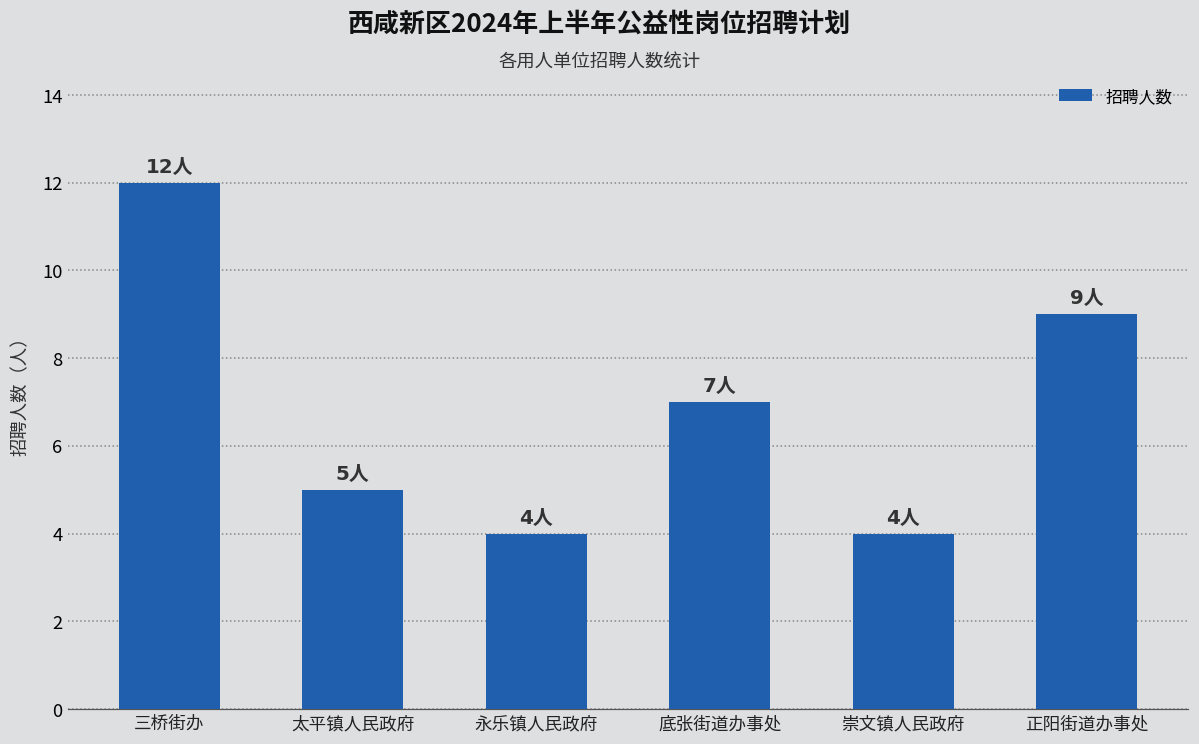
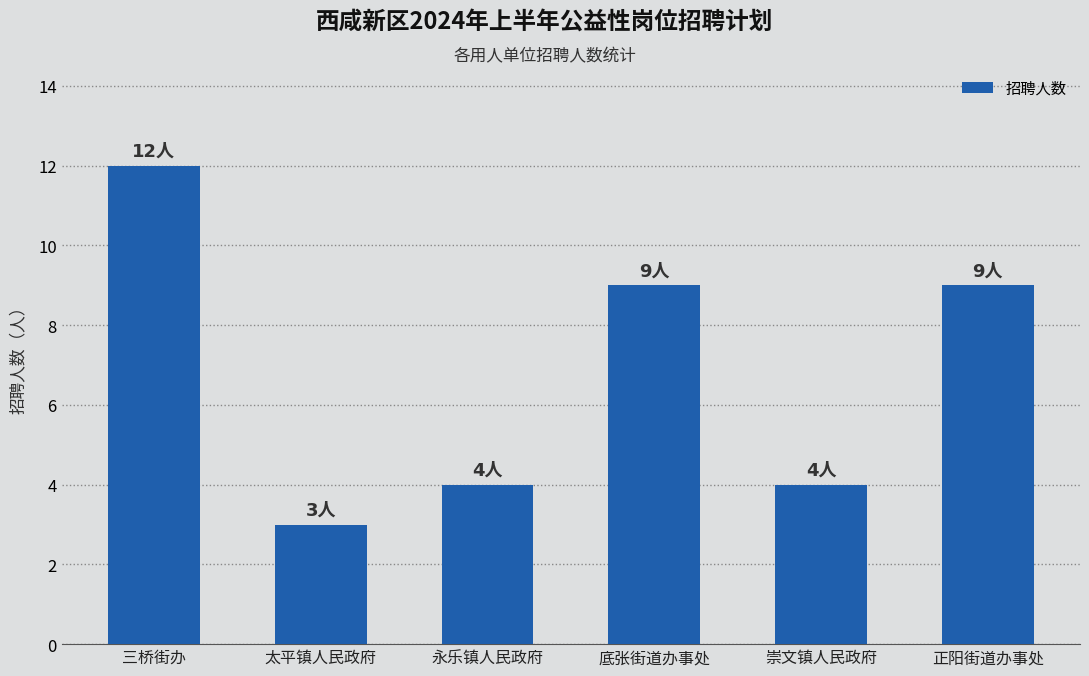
  {
    "三桥街办": "12人",
-   "太平镇人民政府": "5人",
+   "太平镇人民政府": "3人",
    "永乐镇人民政府": "4人",
-   "底张街道办事处": "7人",
+   "底张街道办事处": "9人",
    "崇文镇人民政府": "4人",
    "正阳街道办事处": "9人"
  }
